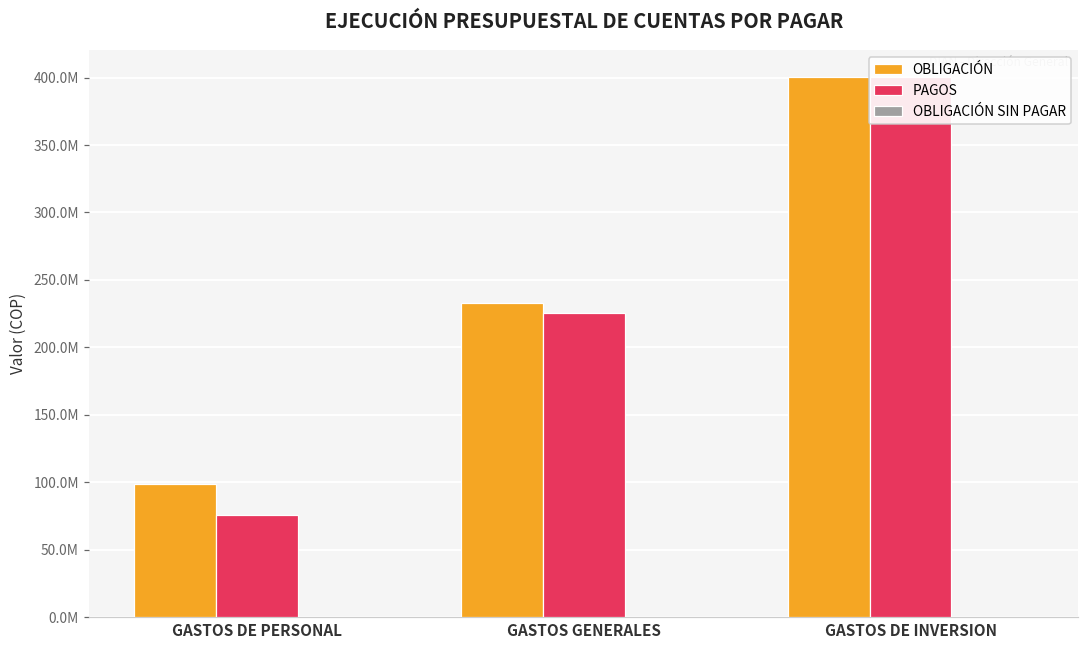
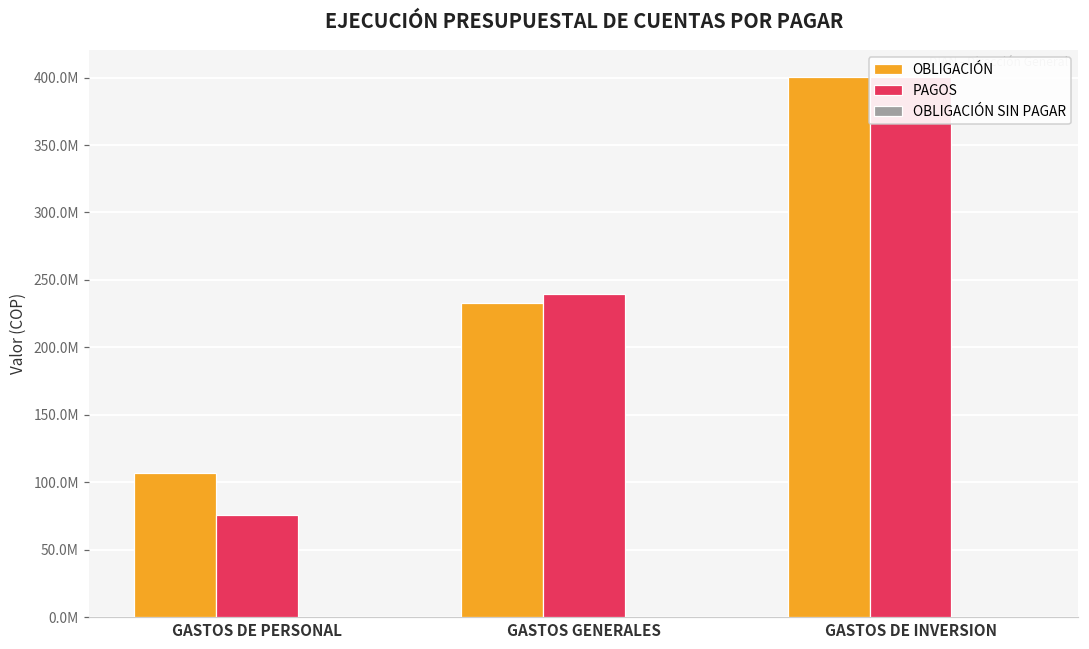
  {
    "OBLIGACIÓN": {
-     "GASTOS DE PERSONAL": 99000000,
+     "GASTOS DE PERSONAL": 107000000,
      "GASTOS GENERALES": 233000000,
      "GASTOS DE INVERSION": 400000000
    },
    "PAGOS": {
      "GASTOS DE PERSONAL": 76000000,
-     "GASTOS GENERALES": 225000000
+     "GASTOS GENERALES": 240000000
    },
    "OBLIGACIÓN SIN PAGAR": {
      "GASTOS DE PERSONAL": 0,
      "GASTOS GENERALES": 0,
      "GASTOS DE INVERSION": 0
    }
  }
